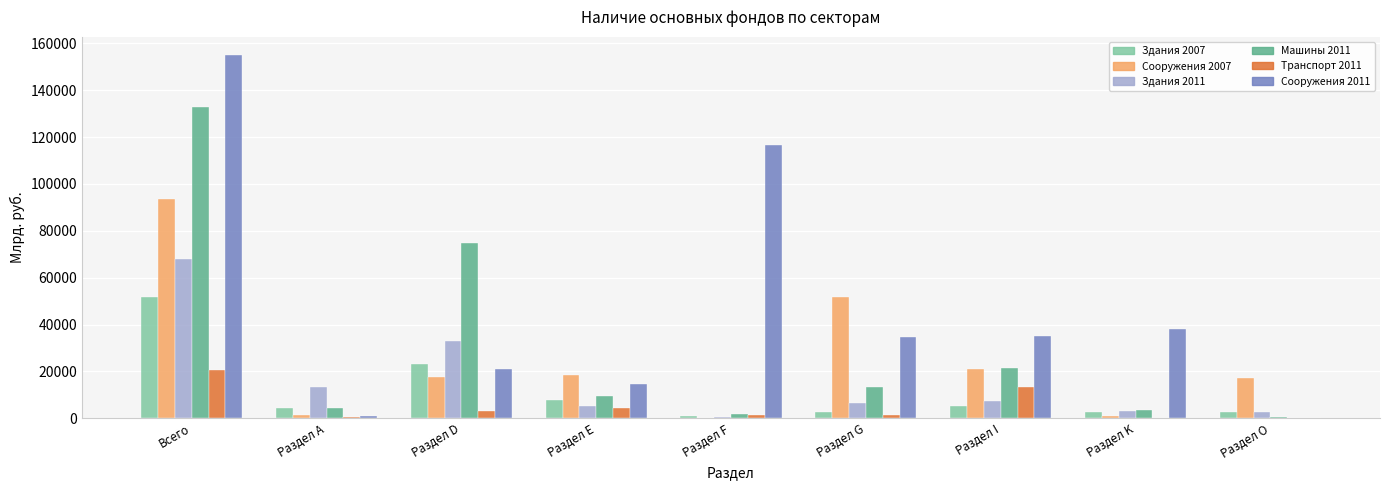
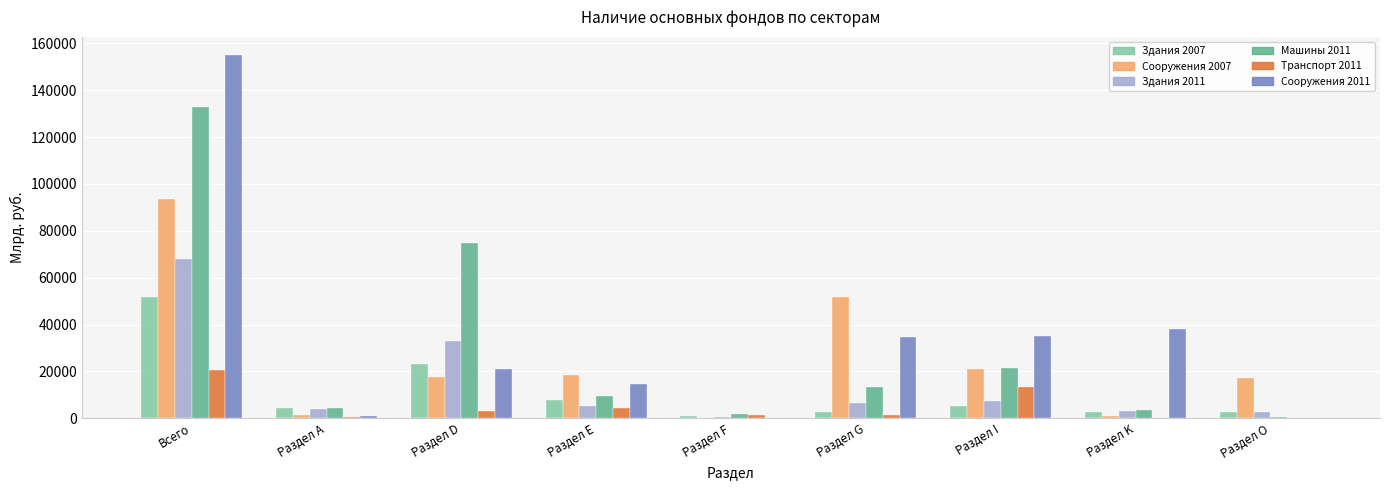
  {
    "Сооружения 2007": {
      "Всего": 93000,
      "Раздел А": 1000,
      "Раздел D": 17000,
      "Раздел Е": 18000,
      "Раздел G": 52000,
      "Раздел I": 21000,
      "Раздел O": 17000
    },
    "Здания 2011": {
      "Всего": 68000,
-     "Раздел А": 13000,
+     "Раздел А": 4000,
      "Раздел D": 33000,
      "Раздел Е": 5000,
      "Раздел G": 6000,
      "Раздел I": 7000,
      "Раздел K": 3000,
      "Раздел O": 3000
    },
    "Транспорт 2011": {
      "Всего": 21000,
      "Раздел D": 3000,
      "Раздел Е": 4000,
      "Раздел F": 1000,
      "Раздел G": 1000,
      "Раздел I": 13000
    },
    "Сооружения 2011": {
      "Всего": 155000,
      "Раздел D": 21000,
      "Раздел Е": 15000,
-     "Раздел F": 116000,
+     "Раздел F": 0,
      "Раздел G": 35000,
      "Раздел I": 35000,
      "Раздел K": 38000
    }
  }
